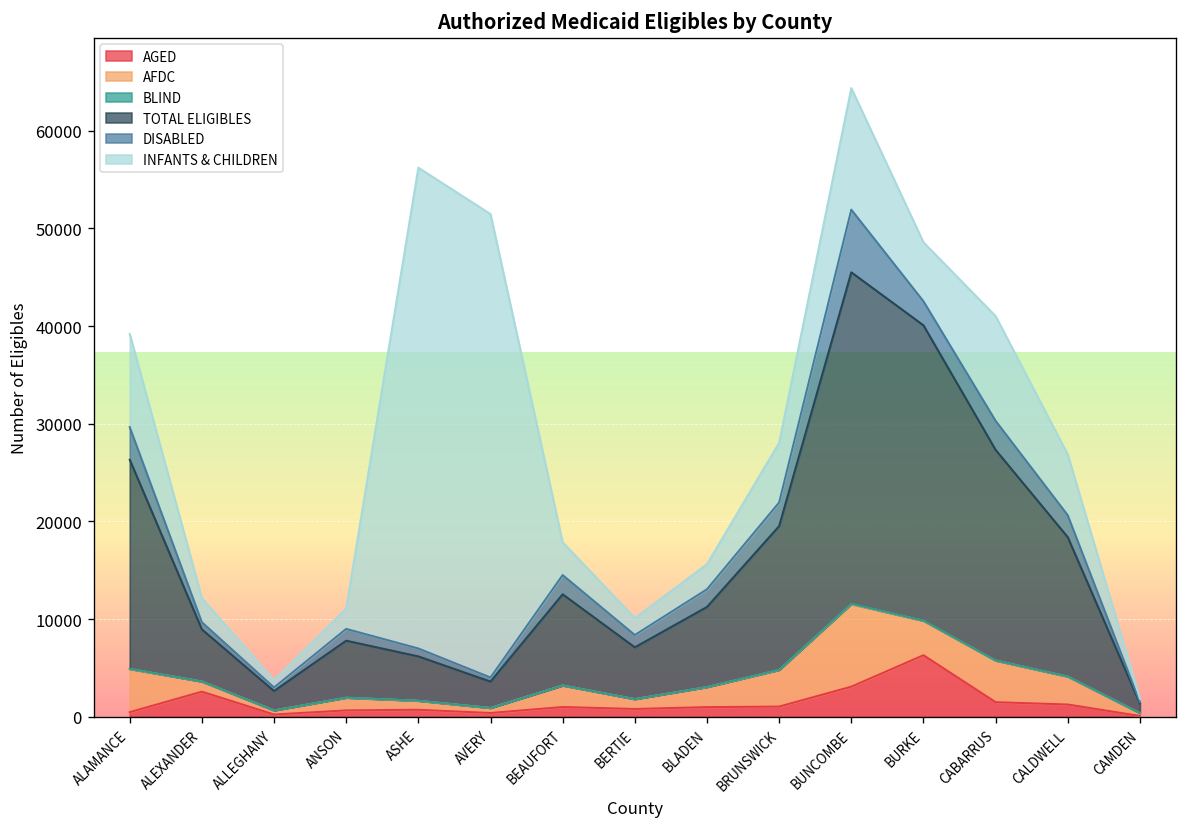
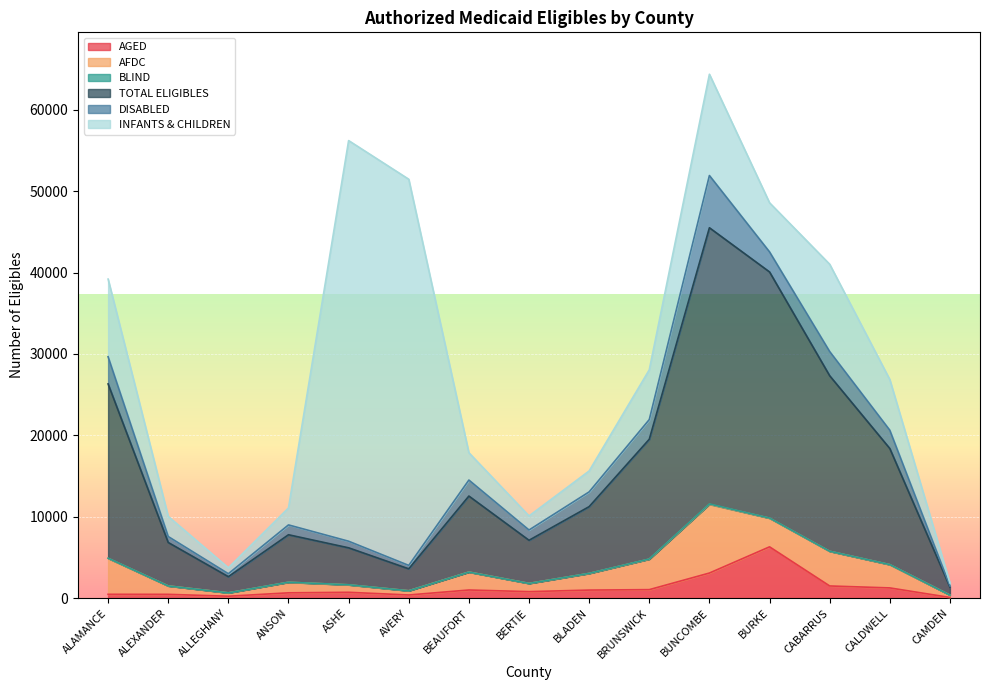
  {
    "AGED": {
      "ALAMANCE": 0,
-     "ALEXANDER": 3000,
+     "ALEXANDER": 0,
      "ALLEGHANY": 0,
      "ANSON": 1000,
      "ASHE": 1000,
      "AVERY": 0,
      "BEAUFORT": 1000,
      "BERTIE": 1000,
      "BLADEN": 1000,
      "BRUNSWICK": 1000,
      "BUNCOMBE": 3000,
      "BURKE": 6000,
      "CABARRUS": 1000,
      "CALDWELL": 1000
    },
    "TOTAL ELIGIBLES": {
      "ALAMANCE": 21000,
      "ALEXANDER": 5000,
      "ALLEGHANY": 2000,
      "ANSON": 6000,
      "ASHE": 5000,
      "AVERY": 3000,
      "BEAUFORT": 9000,
      "BERTIE": 5000,
      "BLADEN": 8000,
      "BRUNSWICK": 15000,
      "BUNCOMBE": 34000,
      "BURKE": 30000,
      "CABARRUS": 22000,
      "CALDWELL": 14000
    },
    "INFANTS & CHILDREN": {
      "ALAMANCE": 10000,
      "ALEXANDER": 2000,
      "ALLEGHANY": 1000,
      "ANSON": 2000,
      "ASHE": 49000,
      "AVERY": 47000,
      "BEAUFORT": 3000,
      "BERTIE": 2000,
      "BLADEN": 3000,
      "BRUNSWICK": 6000,
      "BUNCOMBE": 12000,
      "BURKE": 6000,
      "CABARRUS": 11000,
      "CALDWELL": 6000,
      "CAMDEN": 0
    }
  }
